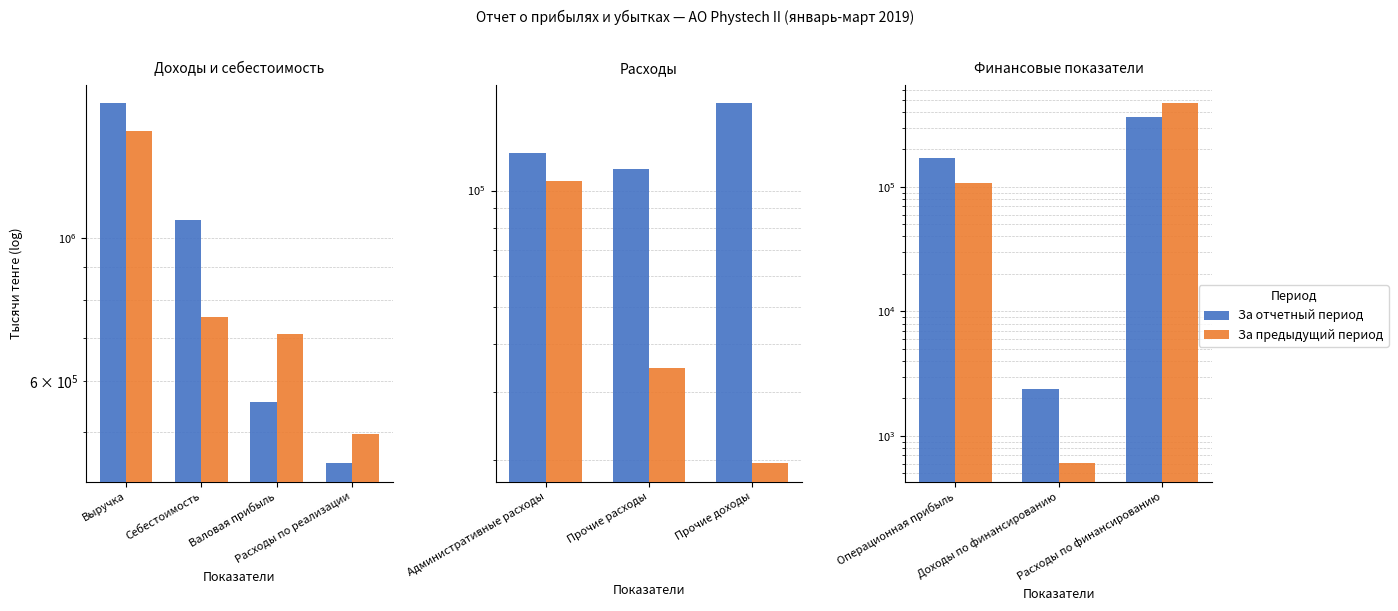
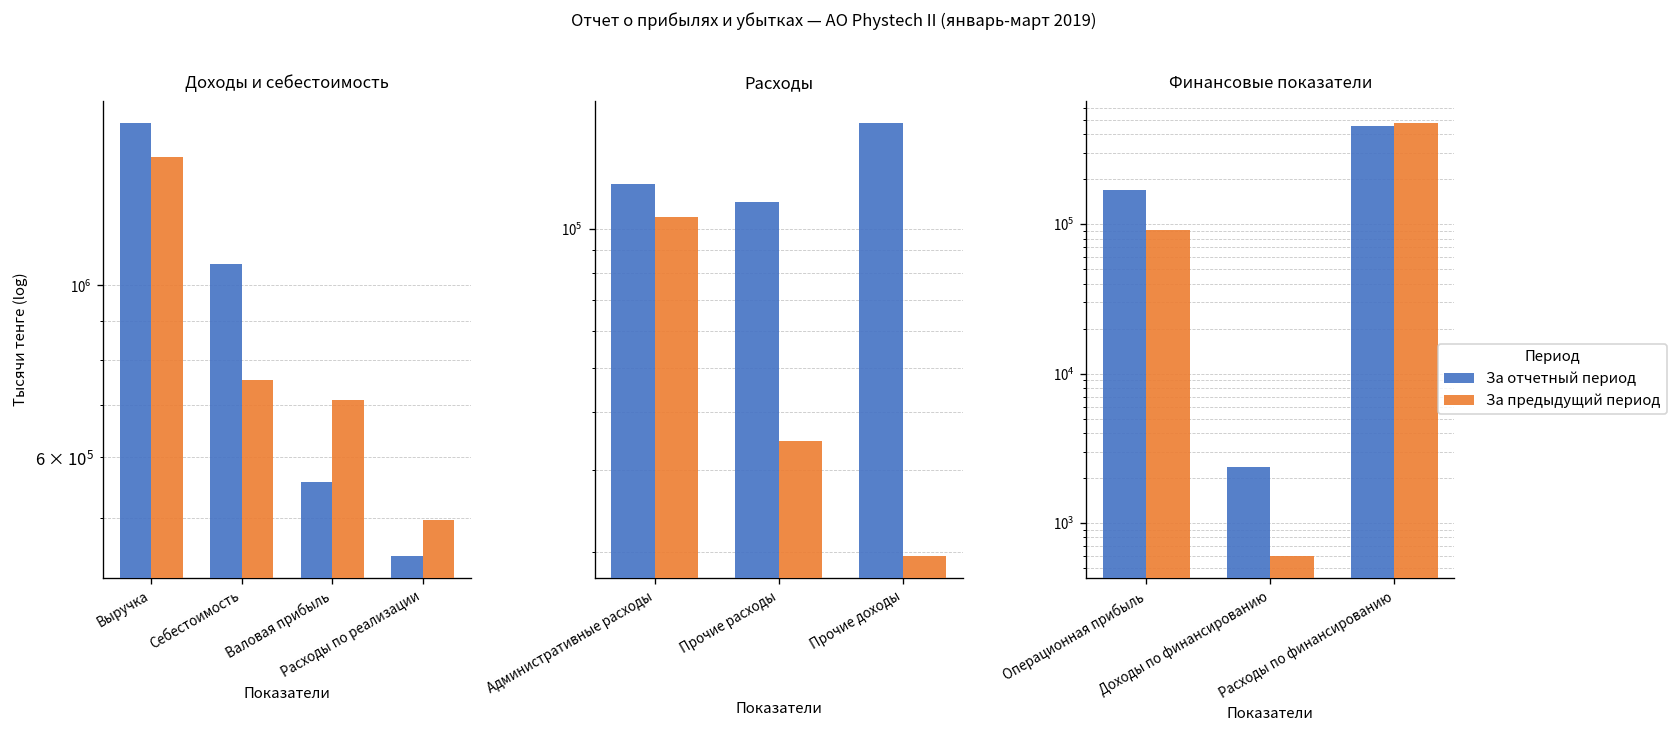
  {
    "Финансовые показатели": {
      "За отчетный период": {
        "Операционная прибыль": 170000,
        "Доходы по финансированию": 2400,
-       "Расходы по финансированию": 370000
+       "Расходы по финансированию": 460000
      },
      "За предыдущий период": {
-       "Операционная прибыль": 110000,
+       "Операционная прибыль": 90000,
        "Доходы по финансированию": 600,
        "Расходы по финансированию": 480000
      }
    }
  }
